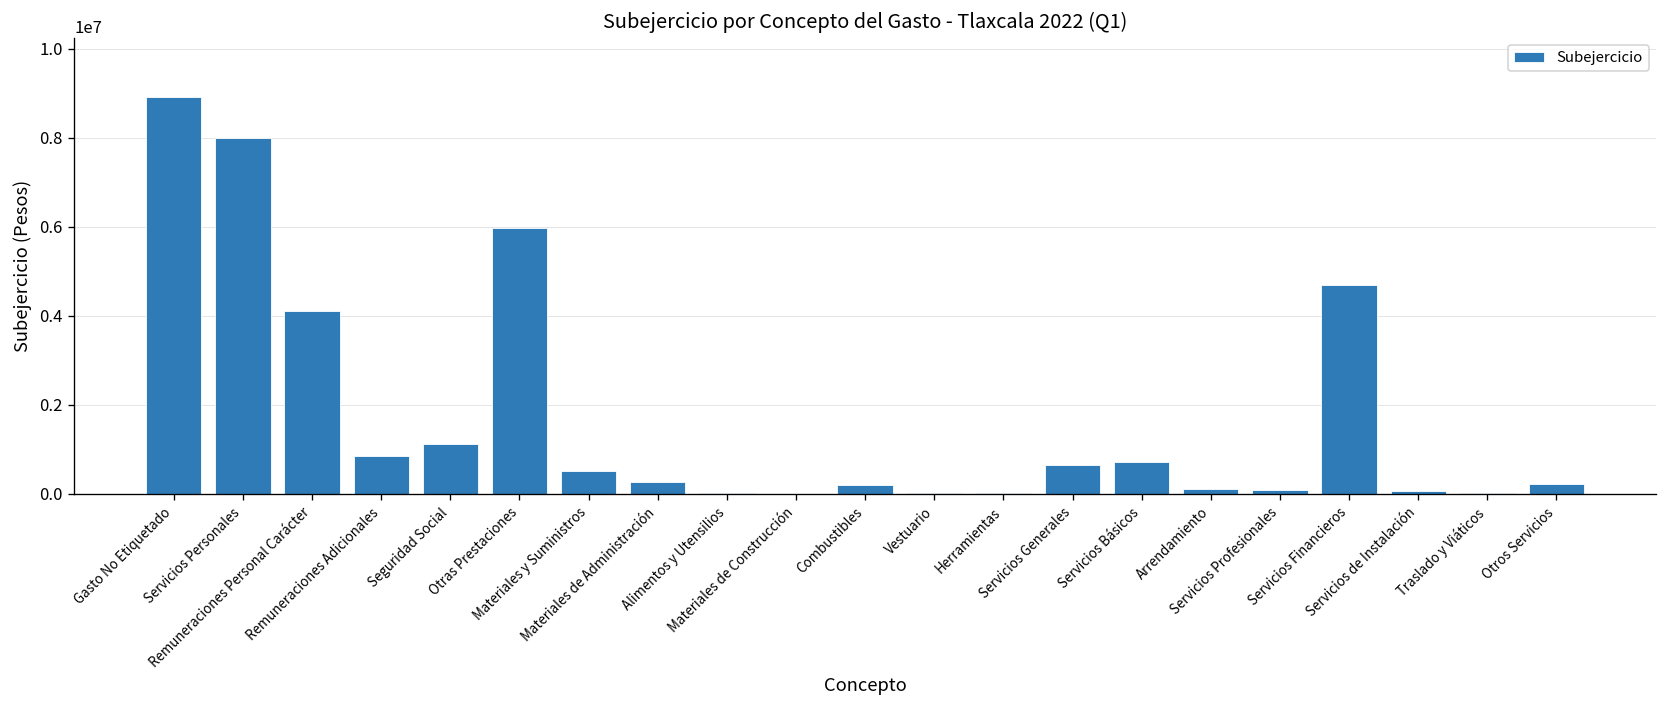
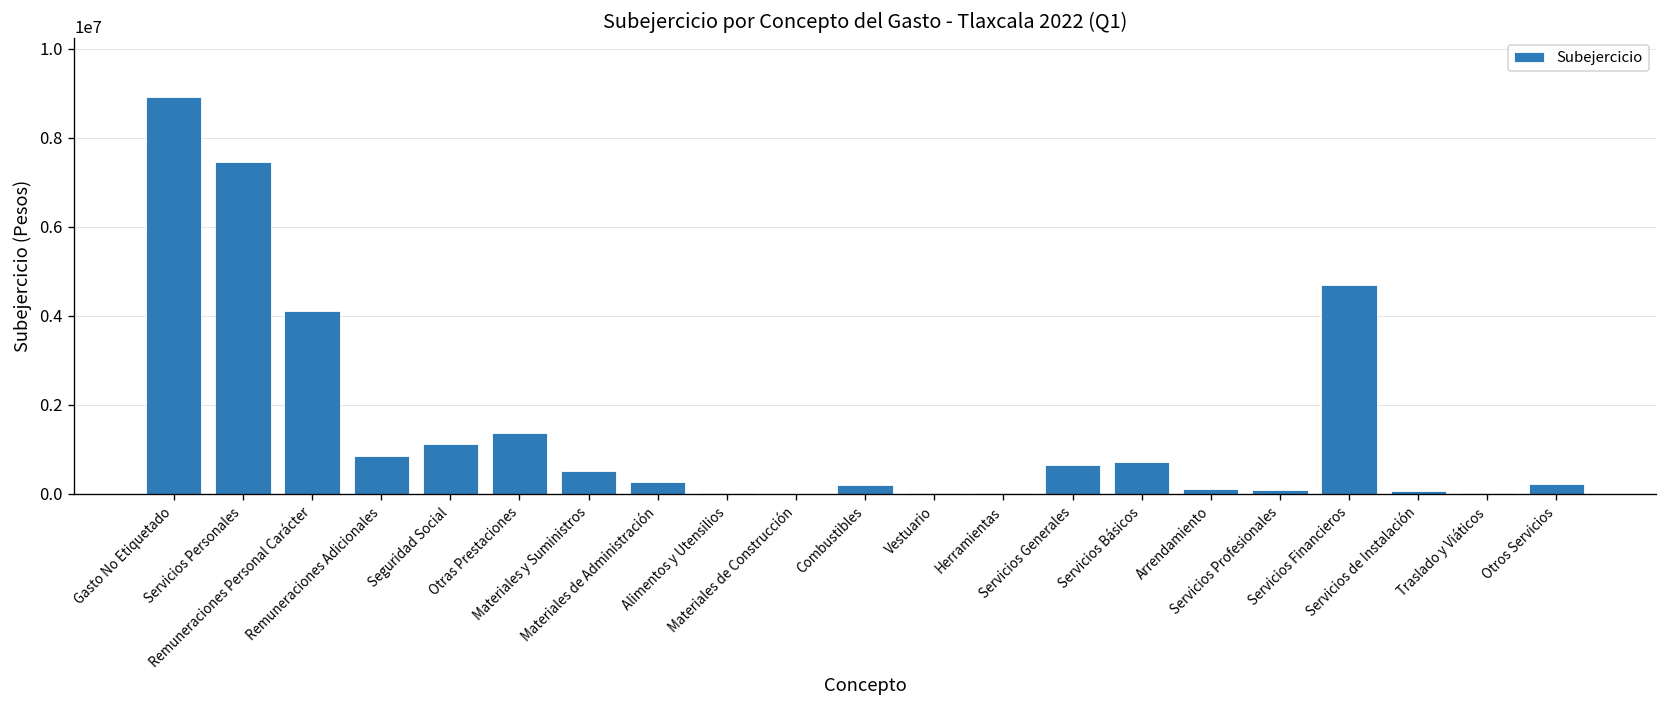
  {
    "Gasto No Etiquetado": 8900000,
-   "Servicios Personales": 8000000,
+   "Servicios Personales": 7500000,
    "Remuneraciones Personal Carácter": 4100000,
    "Remuneraciones Adicionales": 900000,
    "Seguridad Social": 1100000,
-   "Otras Prestaciones": 6000000,
+   "Otras Prestaciones": 1400000,
    "Materiales y Suministros": 500000,
    "Materiales de Administración": 300000,
    "Combustibles": 200000,
    "Servicios Generales": 600000,
    "Servicios Básicos": 700000,
    "Arrendamiento": 100000,
    "Servicios Profesionales": 100000,
    "Servicios Financieros": 4700000,
    "Otros Servicios": 200000
  }
